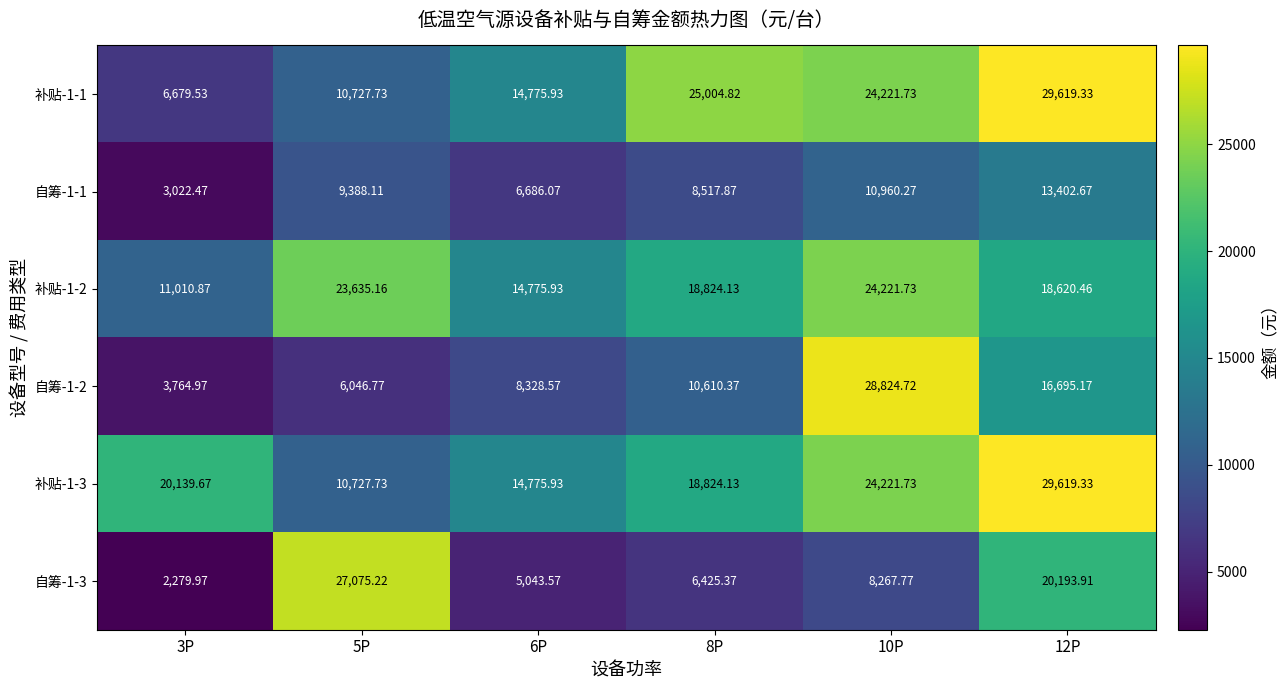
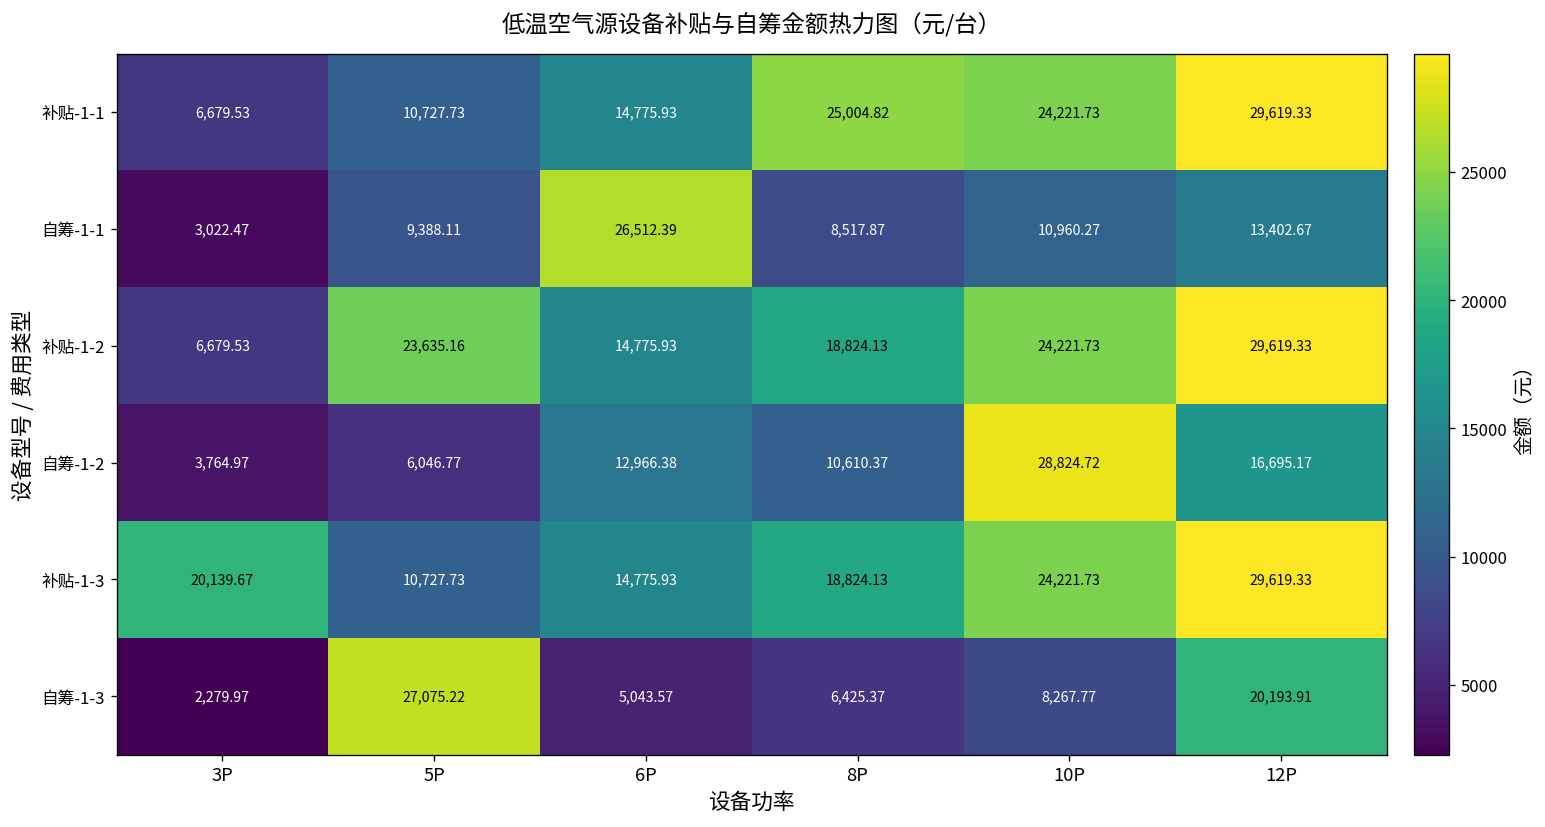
  {
    "补贴-1-1": {
      "3P": "6,679.53",
      "5P": "10,727.73",
      "6P": "14,775.93",
      "8P": "25,004.82",
      "10P": "24,221.73",
      "12P": "29,619.33"
    },
    "自筹-1-1": {
      "3P": "3,022.47",
      "5P": "9,388.11",
-     "6P": "6,686.07",
+     "6P": "26,512.39",
      "8P": "8,517.87",
      "10P": "10,960.27",
      "12P": "13,402.67"
    },
    "补贴-1-2": {
-     "3P": "11,010.87",
+     "3P": "6,679.53",
      "5P": "23,635.16",
      "6P": "14,775.93",
      "8P": "18,824.13",
      "10P": "24,221.73",
-     "12P": "18,620.46"
+     "12P": "29,619.33"
    },
    "自筹-1-2": {
      "3P": "3,764.97",
      "5P": "6,046.77",
-     "6P": "8,328.57",
+     "6P": "12,966.38",
      "8P": "10,610.37",
      "10P": "28,824.72",
      "12P": "16,695.17"
    },
    "补贴-1-3": {
      "3P": "20,139.67",
      "5P": "10,727.73",
      "6P": "14,775.93",
      "8P": "18,824.13",
      "10P": "24,221.73",
      "12P": "29,619.33"
    },
    "自筹-1-3": {
      "3P": "2,279.97",
      "5P": "27,075.22",
      "6P": "5,043.57",
      "8P": "6,425.37",
      "10P": "8,267.77",
      "12P": "20,193.91"
    }
  }
